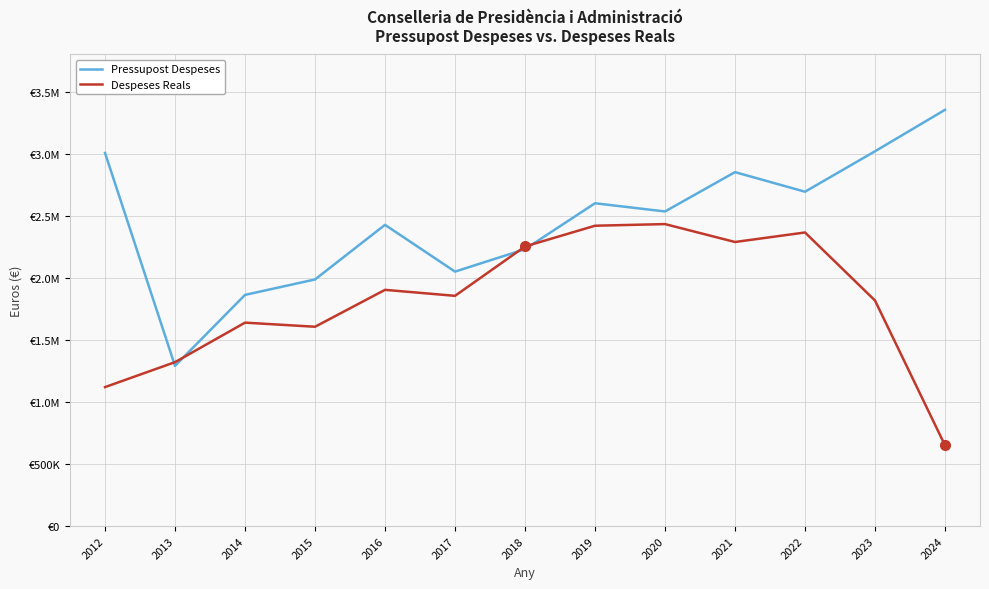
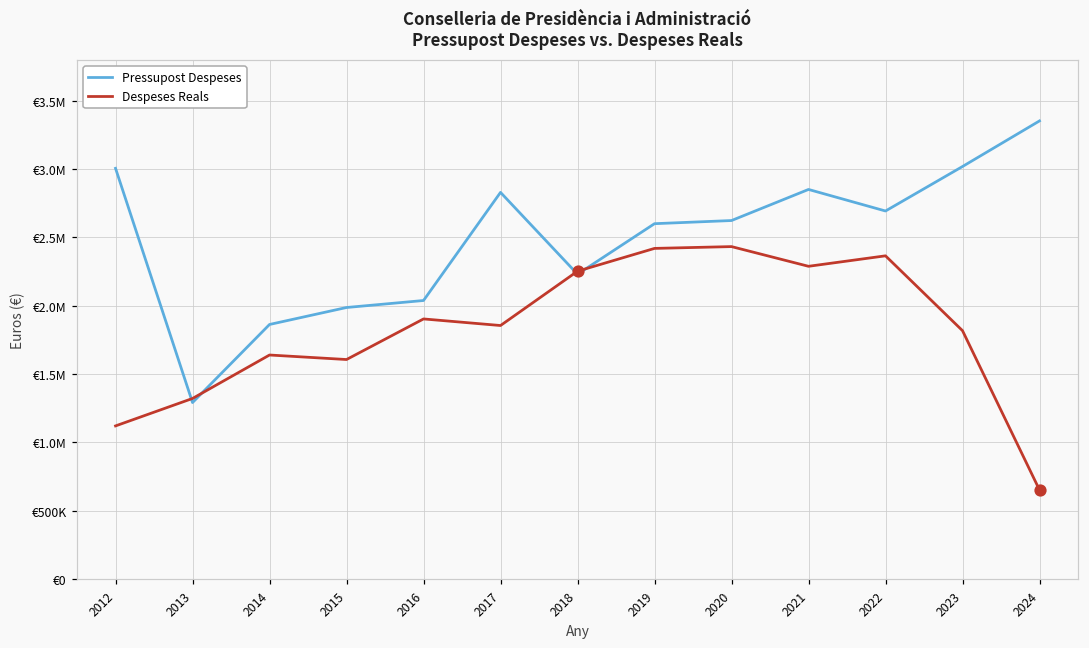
  {
    "Pressupost Despeses": {
      "2012": "€3010000",
      "2013": "€1290000",
      "2014": "€1860000",
      "2015": "€1990000",
-     "2016": "€2430000",
-     "2017": "€2050000",
+     "2016": "€2040000",
+     "2017": "€2830000",
      "2018": "€2230000",
      "2019": "€2600000",
-     "2020": "€2540000",
+     "2020": "€2620000",
      "2021": "€2850000",
      "2022": "€2690000",
      "2023": "€3020000",
      "2024": "€3350000"
    }
  }
